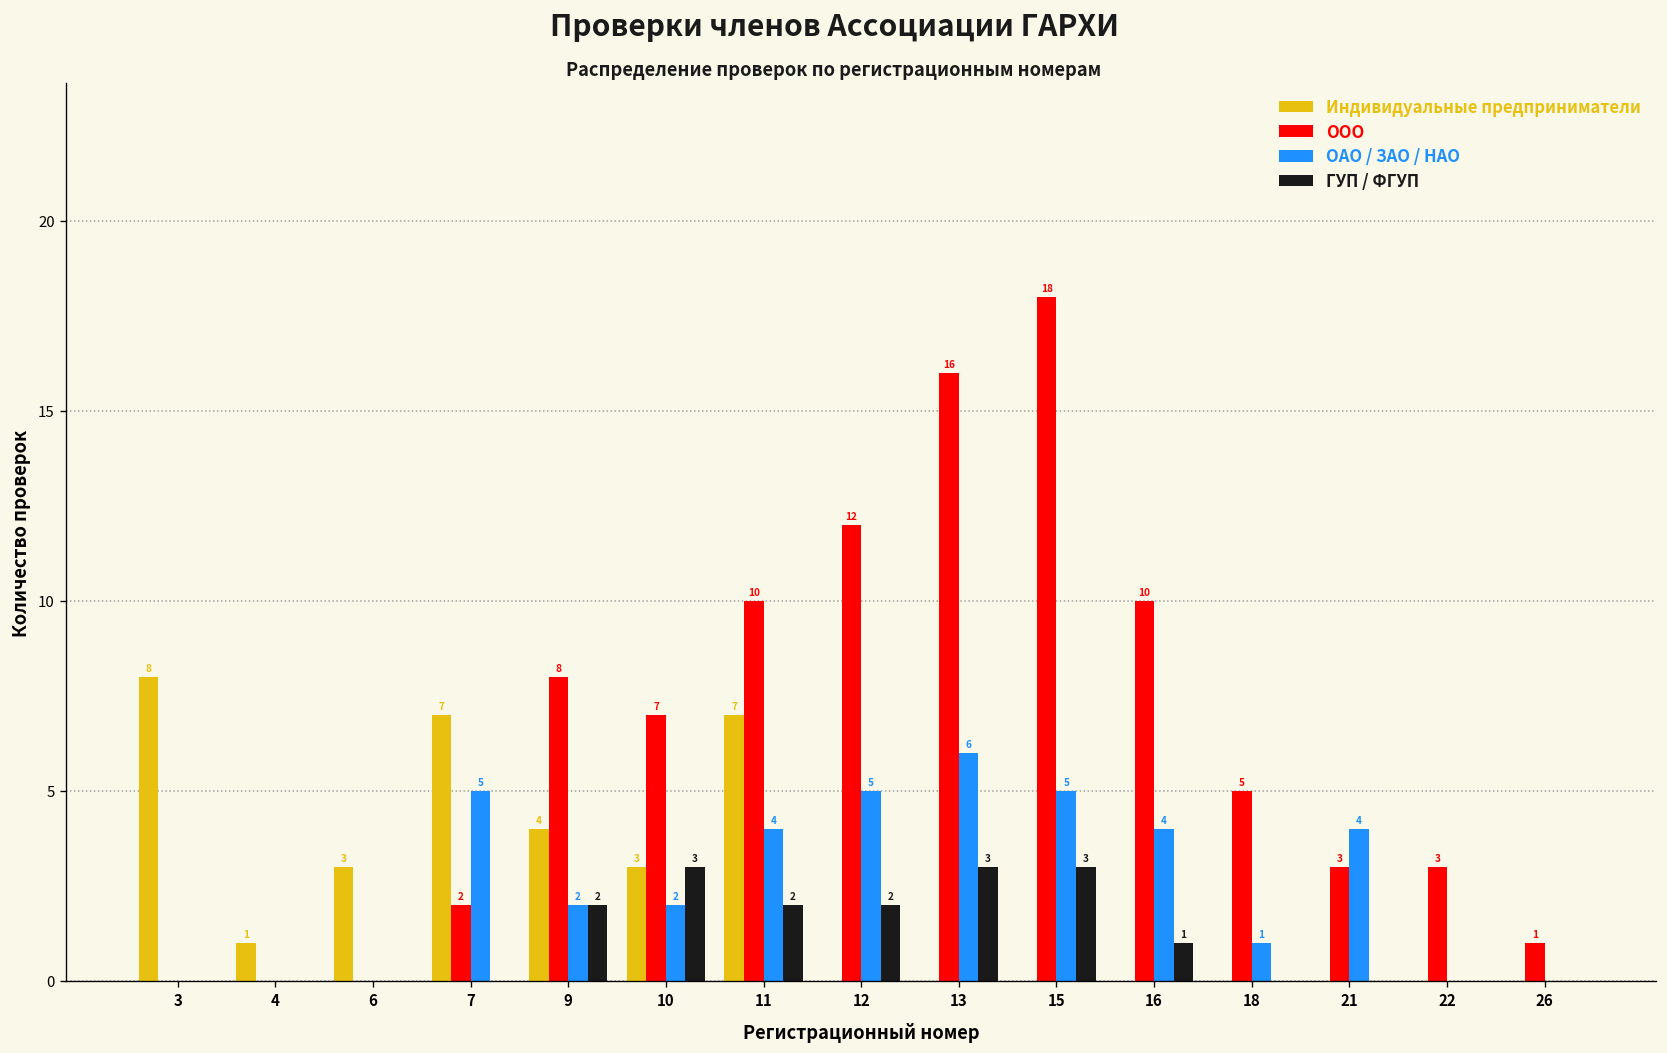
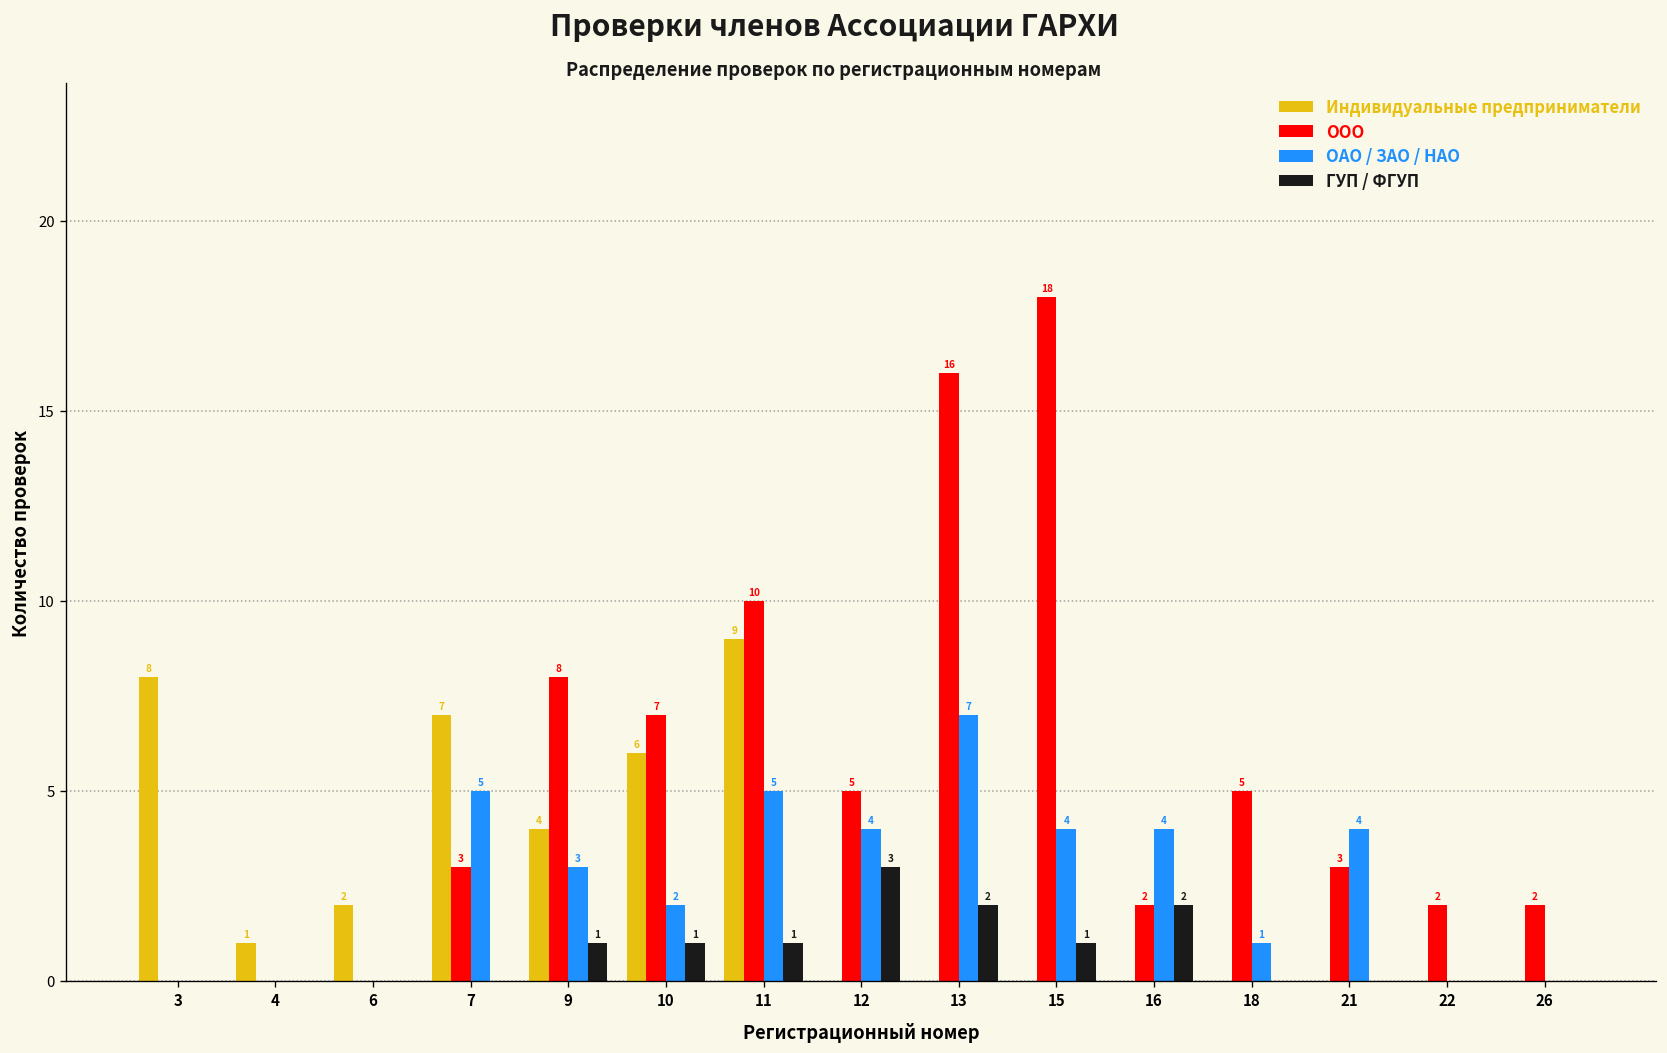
  {
    "Индивидуальные предприниматели": {
      "3": 8,
      "4": 1,
-     "6": 3,
+     "6": 2,
      "7": 7,
      "9": 4,
-     "10": 3,
-     "11": 7
+     "10": 6,
+     "11": 9
    },
    "ООО": {
-     "7": 2,
+     "7": 3,
      "9": 8,
      "10": 7,
      "11": 10,
-     "12": 12,
+     "12": 5,
      "13": 16,
      "15": 18,
-     "16": 10,
+     "16": 2,
      "18": 5,
      "21": 3,
-     "22": 3,
-     "26": 1
+     "22": 2,
+     "26": 2
    },
    "ОАО / ЗАО / НАО": {
      "7": 5,
-     "9": 2,
+     "9": 3,
      "10": 2,
-     "11": 4,
-     "12": 5,
-     "13": 6,
-     "15": 5,
+     "11": 5,
+     "12": 4,
+     "13": 7,
+     "15": 4,
      "16": 4,
      "18": 1,
      "21": 4
    },
    "ГУП / ФГУП": {
-     "9": 2,
-     "10": 3,
-     "11": 2,
-     "12": 2,
-     "13": 3,
-     "15": 3,
-     "16": 1
+     "9": 1,
+     "10": 1,
+     "11": 1,
+     "12": 3,
+     "13": 2,
+     "15": 1,
+     "16": 2
    }
  }
